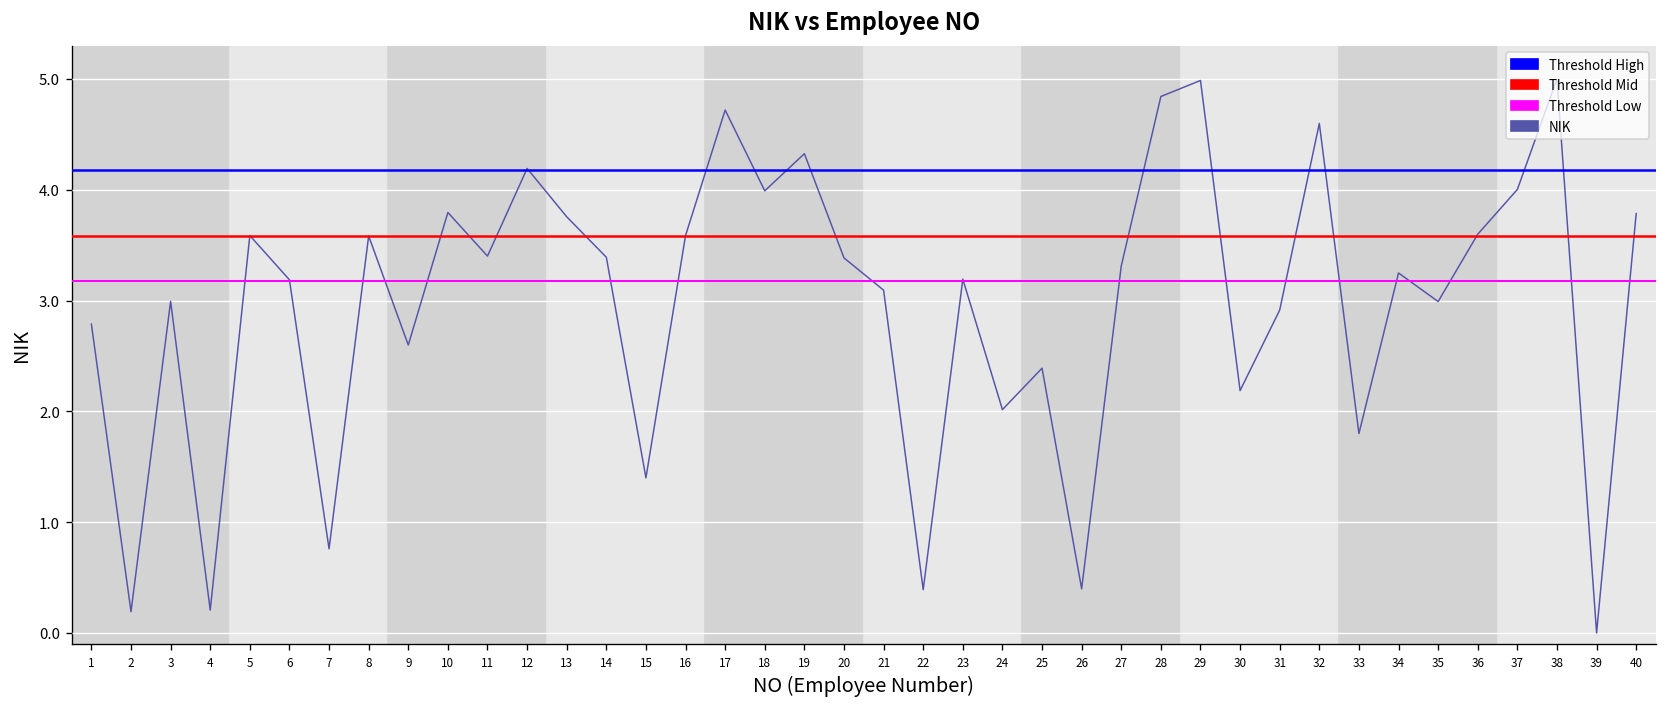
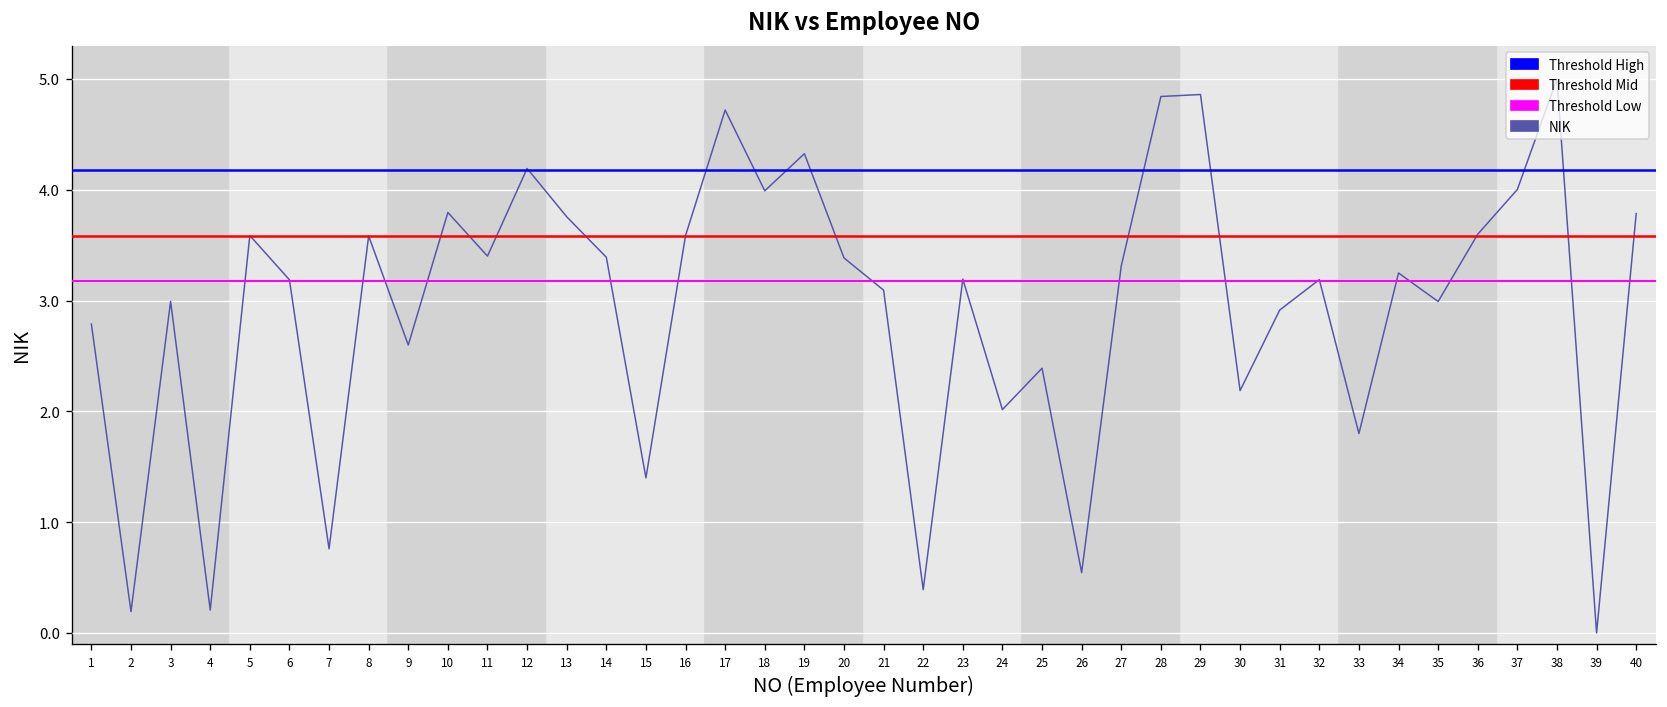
  {
    "1": 2.8,
    "2": 0.2,
    "3": 3.0,
    "4": 0.2,
    "5": 3.6,
    "6": 3.2,
    "7": 0.8,
    "8": 3.6,
    "9": 2.6,
    "10": 3.8,
    "11": 3.4,
    "12": 4.2,
    "13": 3.8,
    "14": 3.4,
    "15": 1.4,
    "16": 3.6,
    "17": 4.7,
    "18": 4.0,
    "19": 4.3,
    "20": 3.4,
    "21": 3.1,
    "22": 0.4,
    "23": 3.2,
    "24": 2.0,
    "25": 2.4,
-   "26": 0.4,
+   "26": 0.5,
    "27": 3.3,
    "28": 4.8,
-   "29": 5.0,
+   "29": 4.9,
    "30": 2.2,
    "31": 2.9,
-   "32": 4.6,
+   "32": 3.2,
    "33": 1.8,
    "34": 3.2,
    "35": 3.0,
    "36": 3.6,
    "37": 4.0,
    "39": 0.0,
    "40": 3.8
  }
